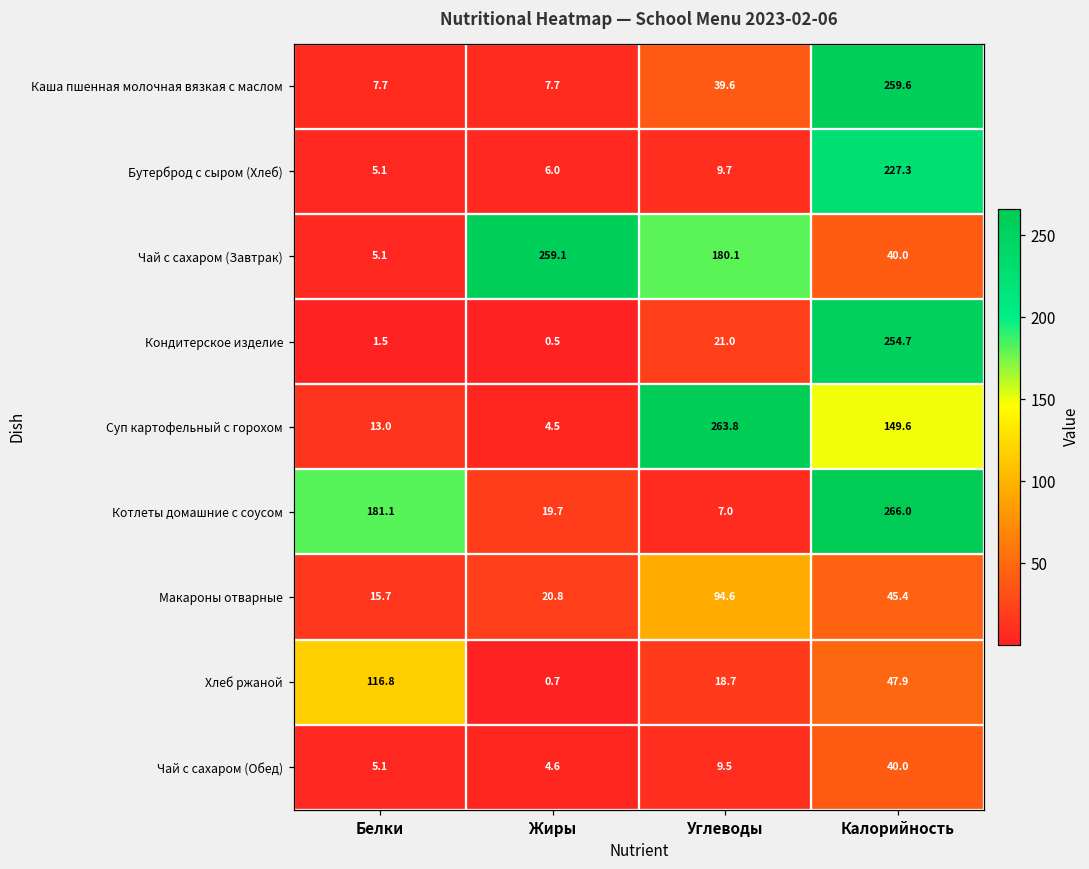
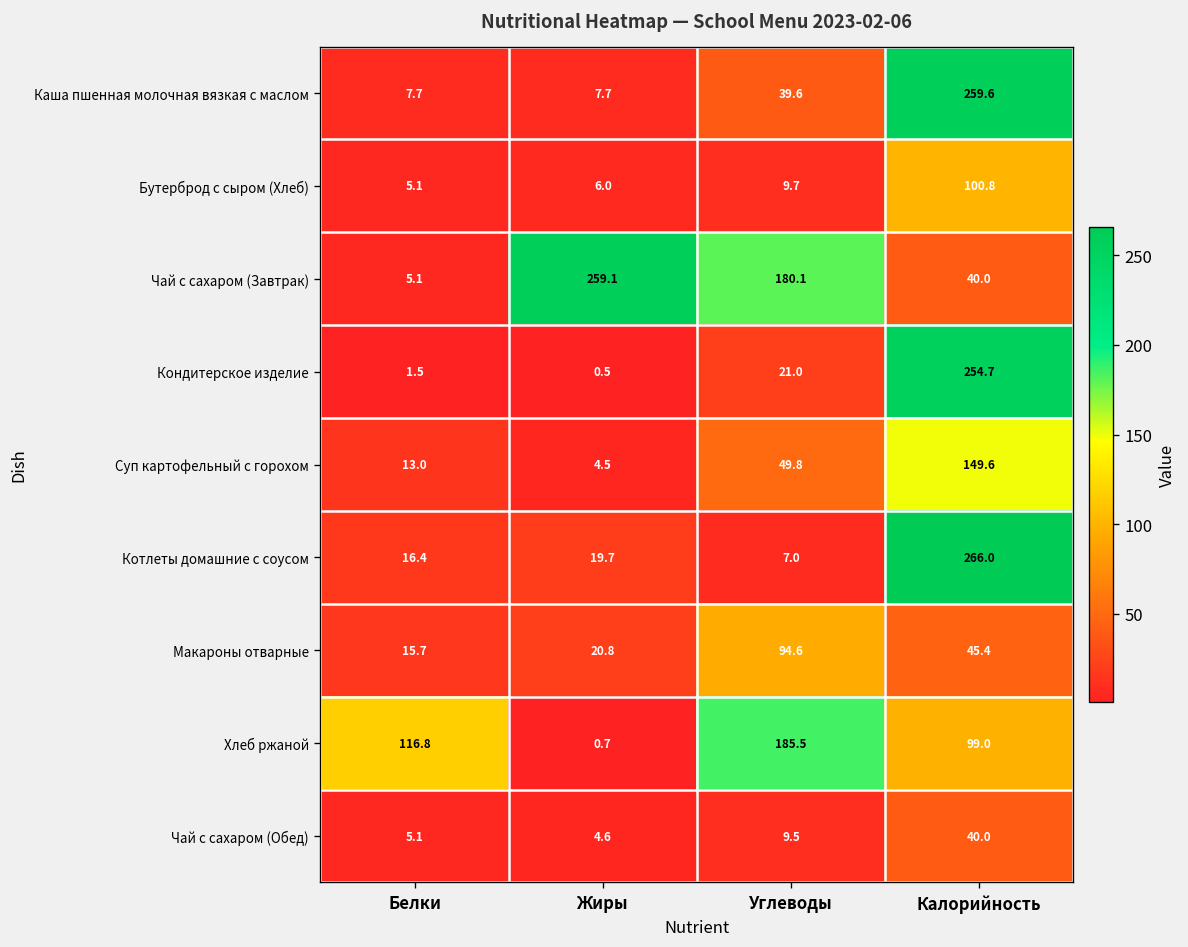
  {
    "Каша пшенная молочная вязкая с маслом": {
      "Белки": 7.7,
      "Жиры": 7.7,
      "Углеводы": 39.6,
      "Калорийность": 259.6
    },
    "Бутерброд с сыром (Хлеб)": {
      "Белки": 5.1,
      "Жиры": 6.0,
      "Углеводы": 9.7,
-     "Калорийность": 227.3
+     "Калорийность": 100.8
    },
    "Чай с сахаром (Завтрак)": {
      "Белки": 5.1,
      "Жиры": 259.1,
      "Углеводы": 180.1,
      "Калорийность": 40.0
    },
    "Кондитерское изделие": {
      "Белки": 1.5,
      "Жиры": 0.5,
      "Углеводы": 21.0,
      "Калорийность": 254.7
    },
    "Суп картофельный с горохом": {
      "Белки": 13.0,
      "Жиры": 4.5,
-     "Углеводы": 263.8,
+     "Углеводы": 49.8,
      "Калорийность": 149.6
    },
    "Котлеты домашние с соусом": {
-     "Белки": 181.1,
+     "Белки": 16.4,
      "Жиры": 19.7,
      "Углеводы": 7.0,
      "Калорийность": 266.0
    },
    "Макароны отварные": {
      "Белки": 15.7,
      "Жиры": 20.8,
      "Углеводы": 94.6,
      "Калорийность": 45.4
    },
    "Хлеб ржаной": {
      "Белки": 116.8,
      "Жиры": 0.7,
-     "Углеводы": 18.7,
-     "Калорийность": 47.9
+     "Углеводы": 185.5,
+     "Калорийность": 99.0
    },
    "Чай с сахаром (Обед)": {
      "Белки": 5.1,
      "Жиры": 4.6,
      "Углеводы": 9.5,
      "Калорийность": 40.0
    }
  }
